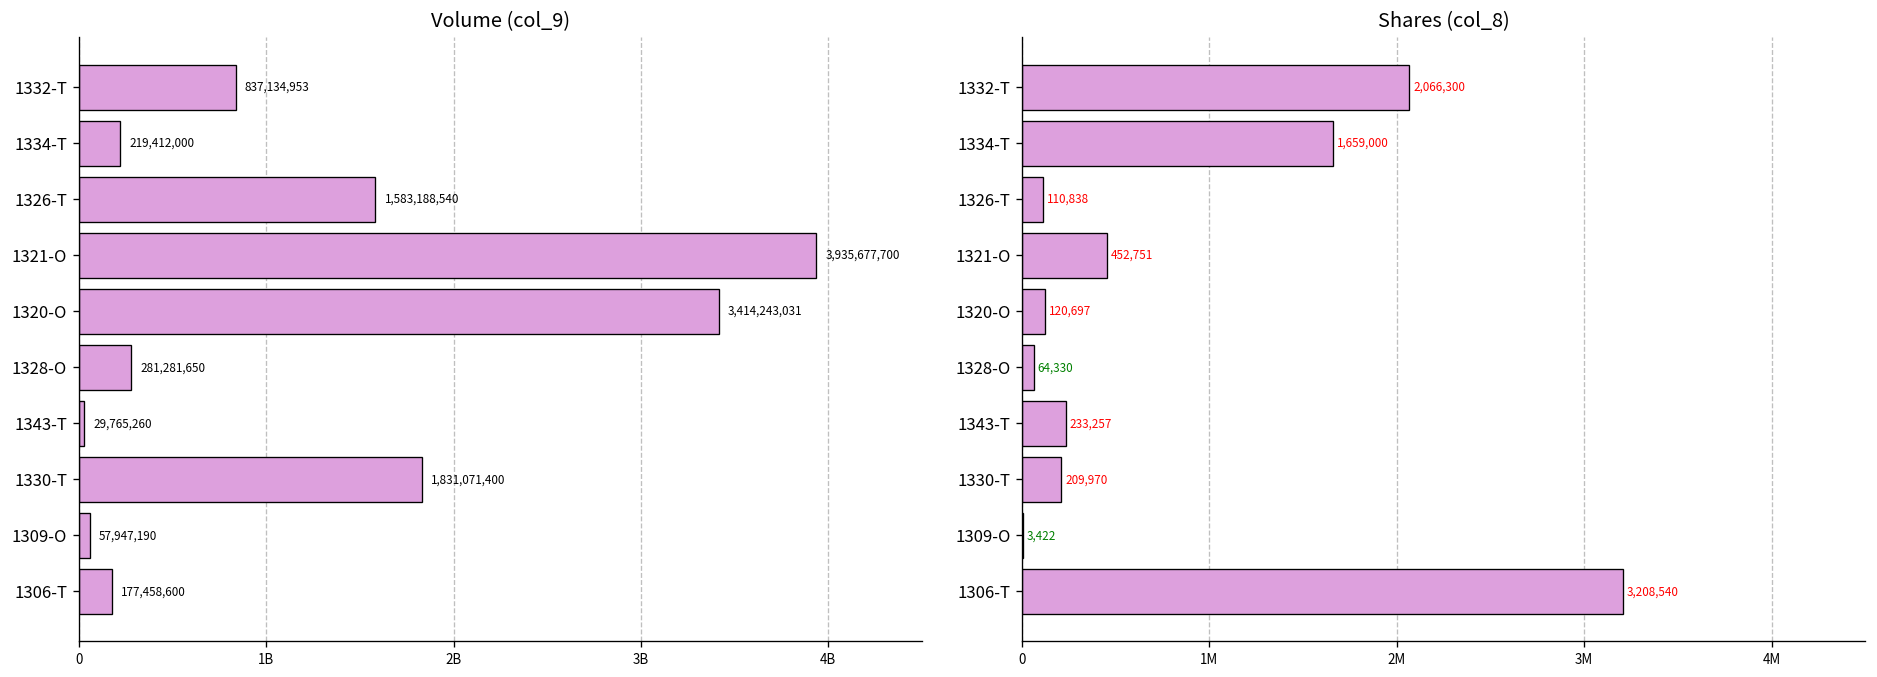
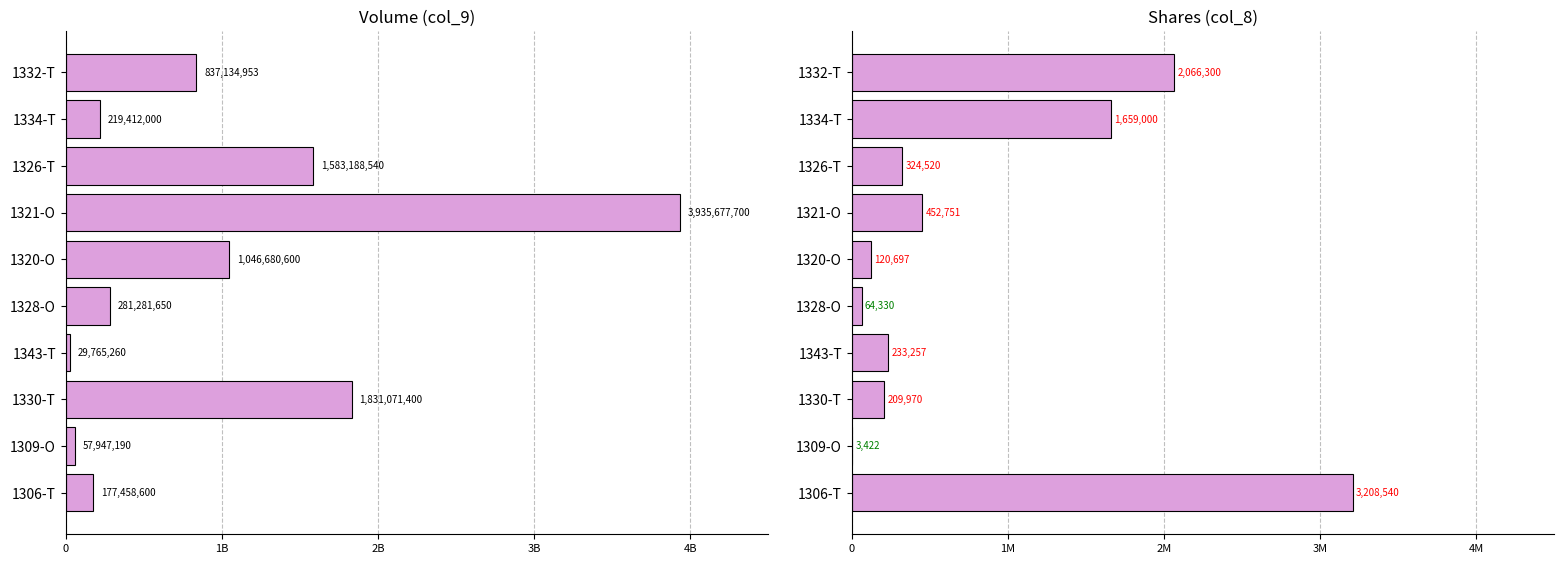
  {
    "Volume (col_9)": {
      "1332-T": "837,134,953",
      "1334-T": "219,412,000",
      "1326-T": "1,583,188,540",
      "1321-O": "3,935,677,700",
-     "1320-O": "3,414,243,031",
+     "1320-O": "1,046,680,600",
      "1328-O": "281,281,650",
      "1343-T": "29,765,260",
      "1330-T": "1,831,071,400",
      "1309-O": "57,947,190",
      "1306-T": "177,458,600"
    },
    "Shares (col_8)": {
      "1332-T": "2,066,300",
      "1334-T": "1,659,000",
-     "1326-T": "110,838",
+     "1326-T": "324,520",
      "1321-O": "452,751",
      "1320-O": "120,697",
      "1328-O": "64,330",
      "1343-T": "233,257",
      "1330-T": "209,970",
      "1309-O": "3,422",
      "1306-T": "3,208,540"
    }
  }
